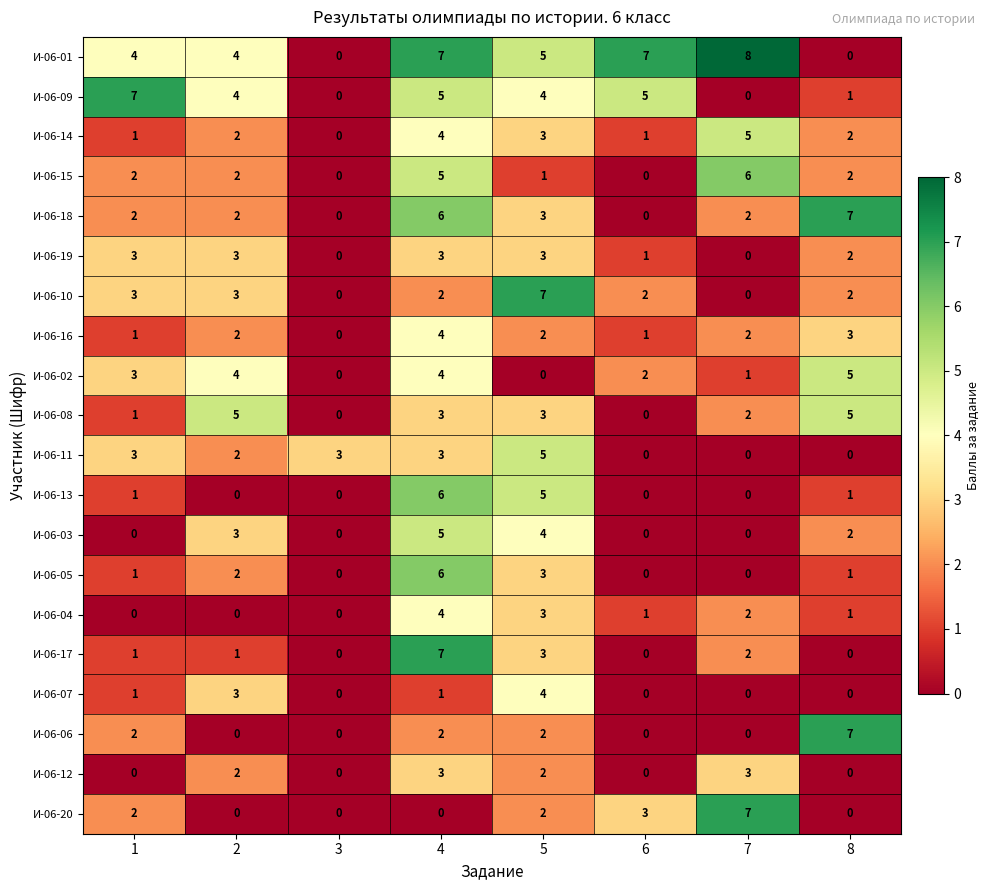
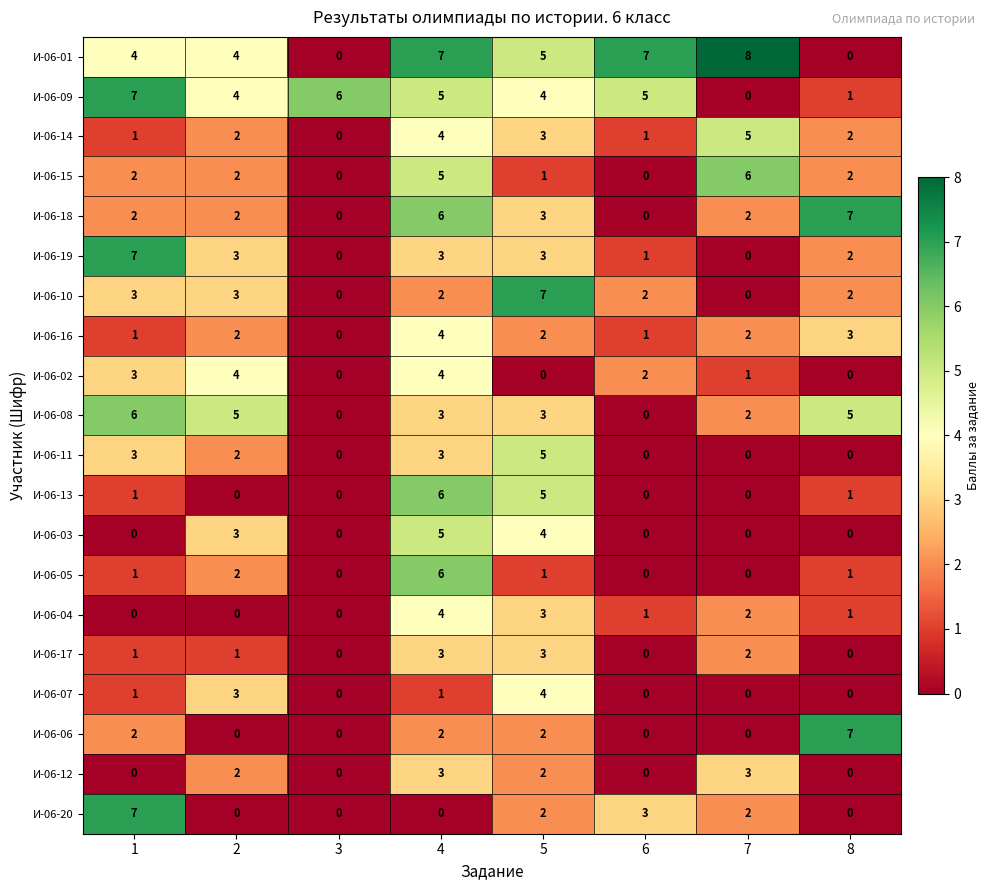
  {
    "И-06-01": {
      "1": 4,
      "2": 4,
      "3": 0,
      "4": 7,
      "5": 5,
      "6": 7,
      "7": 8,
      "8": 0
    },
    "И-06-09": {
      "1": 7,
      "2": 4,
-     "3": 0,
+     "3": 6,
      "4": 5,
      "5": 4,
      "6": 5,
      "7": 0,
      "8": 1
    },
    "И-06-14": {
      "1": 1,
      "2": 2,
      "3": 0,
      "4": 4,
      "5": 3,
      "6": 1,
      "7": 5,
      "8": 2
    },
    "И-06-15": {
      "1": 2,
      "2": 2,
      "3": 0,
      "4": 5,
      "5": 1,
      "6": 0,
      "7": 6,
      "8": 2
    },
    "И-06-18": {
      "1": 2,
      "2": 2,
      "3": 0,
      "4": 6,
      "5": 3,
      "6": 0,
      "7": 2,
      "8": 7
    },
    "И-06-19": {
-     "1": 3,
+     "1": 7,
      "2": 3,
      "3": 0,
      "4": 3,
      "5": 3,
      "6": 1,
      "7": 0,
      "8": 2
    },
    "И-06-10": {
      "1": 3,
      "2": 3,
      "3": 0,
      "4": 2,
      "5": 7,
      "6": 2,
      "7": 0,
      "8": 2
    },
    "И-06-16": {
      "1": 1,
      "2": 2,
      "3": 0,
      "4": 4,
      "5": 2,
      "6": 1,
      "7": 2,
      "8": 3
    },
    "И-06-02": {
      "1": 3,
      "2": 4,
      "3": 0,
      "4": 4,
      "5": 0,
      "6": 2,
      "7": 1,
-     "8": 5
+     "8": 0
    },
    "И-06-08": {
-     "1": 1,
+     "1": 6,
      "2": 5,
      "3": 0,
      "4": 3,
      "5": 3,
      "6": 0,
      "7": 2,
      "8": 5
    },
    "И-06-11": {
      "1": 3,
      "2": 2,
-     "3": 3,
+     "3": 0,
      "4": 3,
      "5": 5,
      "6": 0,
      "7": 0,
      "8": 0
    },
    "И-06-13": {
      "1": 1,
      "2": 0,
      "3": 0,
      "4": 6,
      "5": 5,
      "6": 0,
      "7": 0,
      "8": 1
    },
    "И-06-03": {
      "1": 0,
      "2": 3,
      "3": 0,
      "4": 5,
      "5": 4,
      "6": 0,
      "7": 0,
-     "8": 2
+     "8": 0
    },
    "И-06-05": {
      "1": 1,
      "2": 2,
      "3": 0,
      "4": 6,
-     "5": 3,
+     "5": 1,
      "6": 0,
      "7": 0,
      "8": 1
    },
    "И-06-04": {
      "1": 0,
      "2": 0,
      "3": 0,
      "4": 4,
      "5": 3,
      "6": 1,
      "7": 2,
      "8": 1
    },
    "И-06-17": {
      "1": 1,
      "2": 1,
      "3": 0,
-     "4": 7,
+     "4": 3,
      "5": 3,
      "6": 0,
      "7": 2,
      "8": 0
    },
    "И-06-07": {
      "1": 1,
      "2": 3,
      "3": 0,
      "4": 1,
      "5": 4,
      "6": 0,
      "7": 0,
      "8": 0
    },
    "И-06-06": {
      "1": 2,
      "2": 0,
      "3": 0,
      "4": 2,
      "5": 2,
      "6": 0,
      "7": 0,
      "8": 7
    },
    "И-06-12": {
      "1": 0,
      "2": 2,
      "3": 0,
      "4": 3,
      "5": 2,
      "6": 0,
      "7": 3,
      "8": 0
    },
    "И-06-20": {
-     "1": 2,
+     "1": 7,
      "2": 0,
      "3": 0,
      "4": 0,
      "5": 2,
      "6": 3,
-     "7": 7,
+     "7": 2,
      "8": 0
    }
  }
